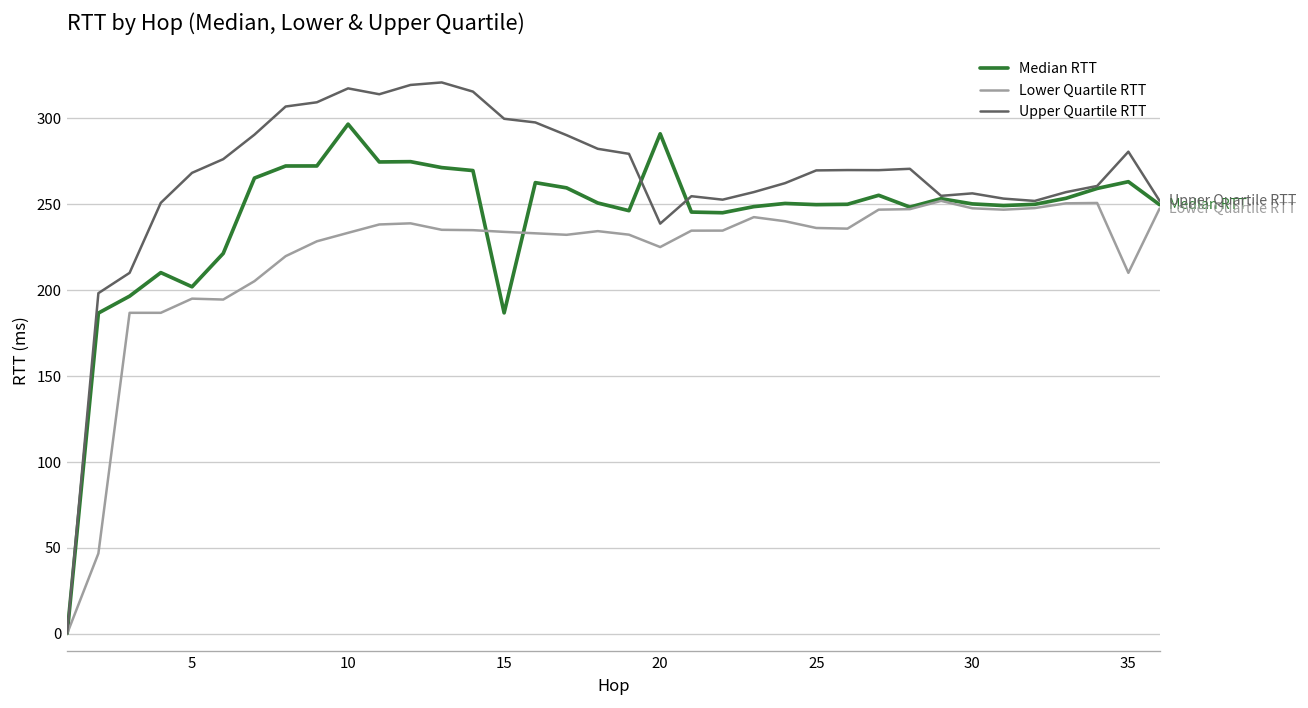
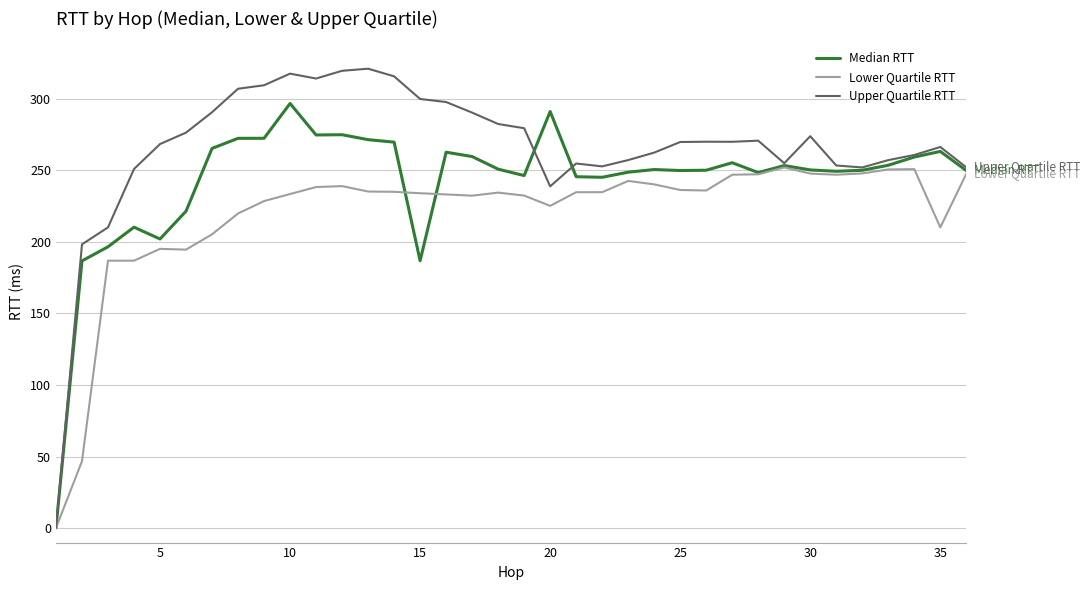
  {
    "Median RTT": {
      "5": 202,
      "10": 297,
      "15": 187,
      "20": 291,
      "25": 250,
      "30": 250,
      "35": 263
    },
    "Lower Quartile RTT": {
      "5": 195,
      "10": 233,
      "15": 234,
      "20": 225,
      "25": 236,
      "30": 248,
      "35": 210
    },
    "Upper Quartile RTT": {
      "5": 268,
      "10": 317,
      "15": 300,
      "20": 239,
      "25": 270,
-     "30": 256,
-     "35": 281
+     "30": 274,
+     "35": 266
    }
  }
